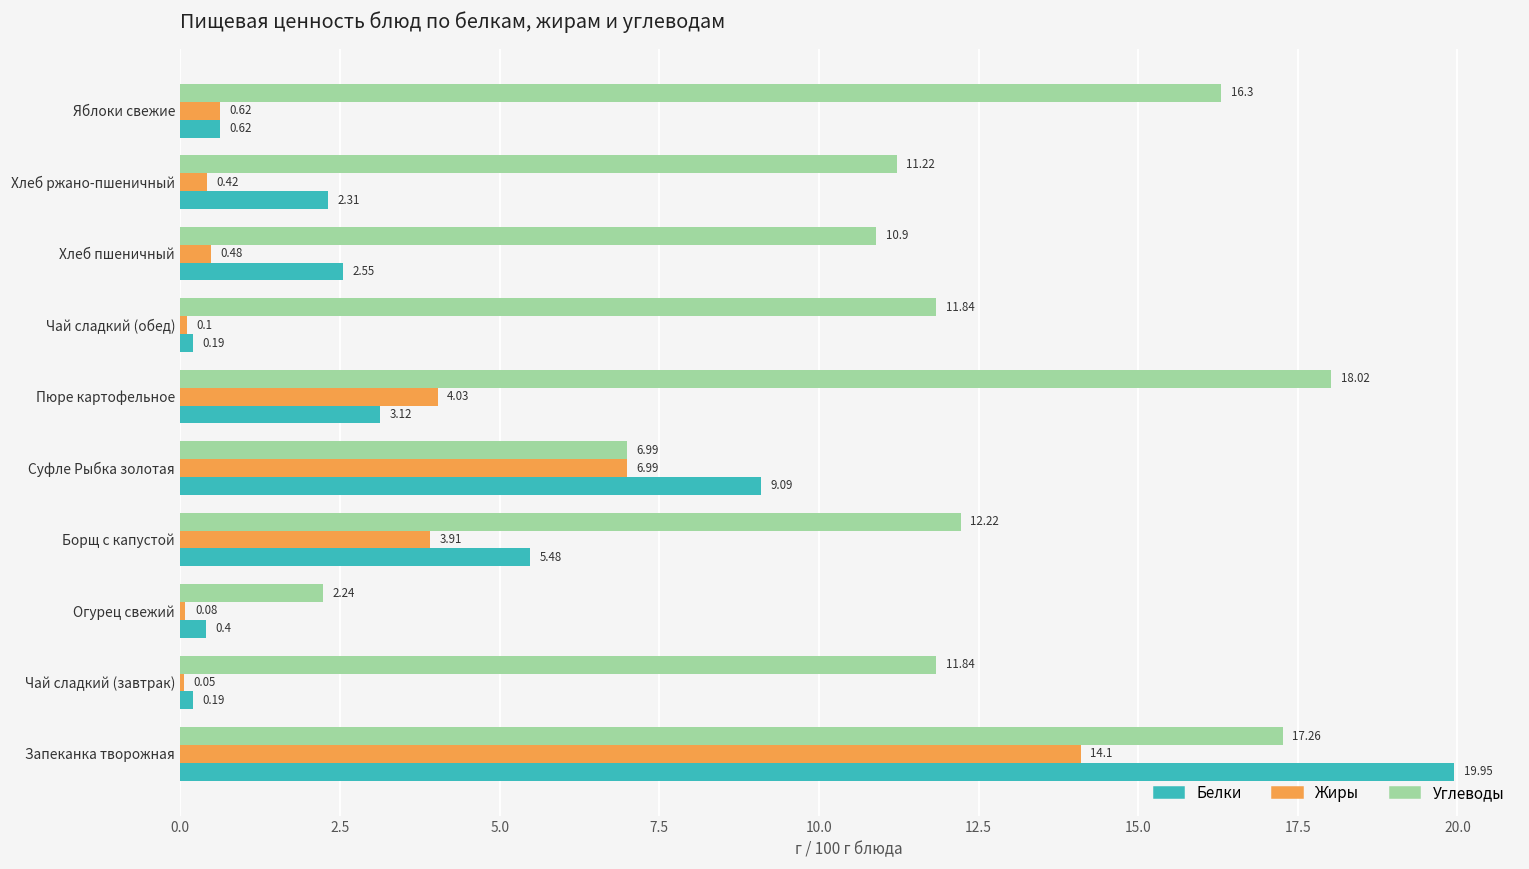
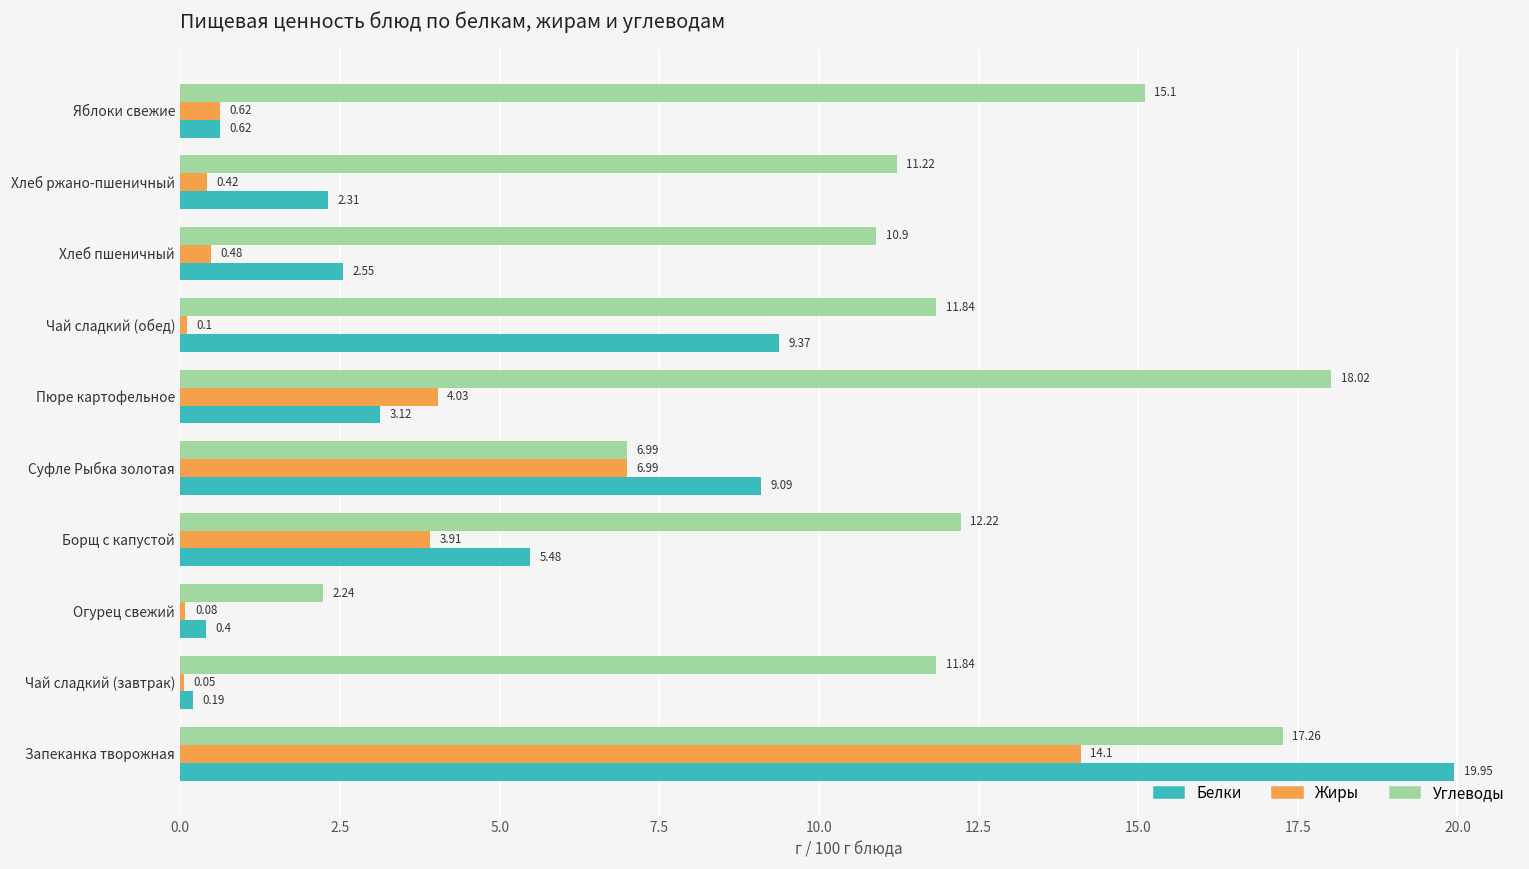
  {
    "Белки": {
      "Яблоки свежие": 0.62,
      "Хлеб ржано-пшеничный": 2.31,
      "Хлеб пшеничный": 2.55,
-     "Чай сладкий (обед)": 0.19,
+     "Чай сладкий (обед)": 9.37,
      "Пюре картофельное": 3.12,
      "Суфле Рыбка золотая": 9.09,
      "Борщ с капустой": 5.48,
      "Огурец свежий": 0.4,
      "Чай сладкий (завтрак)": 0.19,
      "Запеканка творожная": 19.95
    },
    "Жиры": {
      "Яблоки свежие": 0.62,
      "Хлеб ржано-пшеничный": 0.42,
      "Хлеб пшеничный": 0.48,
      "Чай сладкий (обед)": 0.1,
      "Пюре картофельное": 4.03,
      "Суфле Рыбка золотая": 6.99,
      "Борщ с капустой": 3.91,
      "Огурец свежий": 0.08,
      "Чай сладкий (завтрак)": 0.05,
      "Запеканка творожная": 14.1
    },
    "Углеводы": {
-     "Яблоки свежие": 16.3,
+     "Яблоки свежие": 15.1,
      "Хлеб ржано-пшеничный": 11.22,
      "Хлеб пшеничный": 10.9,
      "Чай сладкий (обед)": 11.84,
      "Пюре картофельное": 18.02,
      "Суфле Рыбка золотая": 6.99,
      "Борщ с капустой": 12.22,
      "Огурец свежий": 2.24,
      "Чай сладкий (завтрак)": 11.84,
      "Запеканка творожная": 17.26
    }
  }
